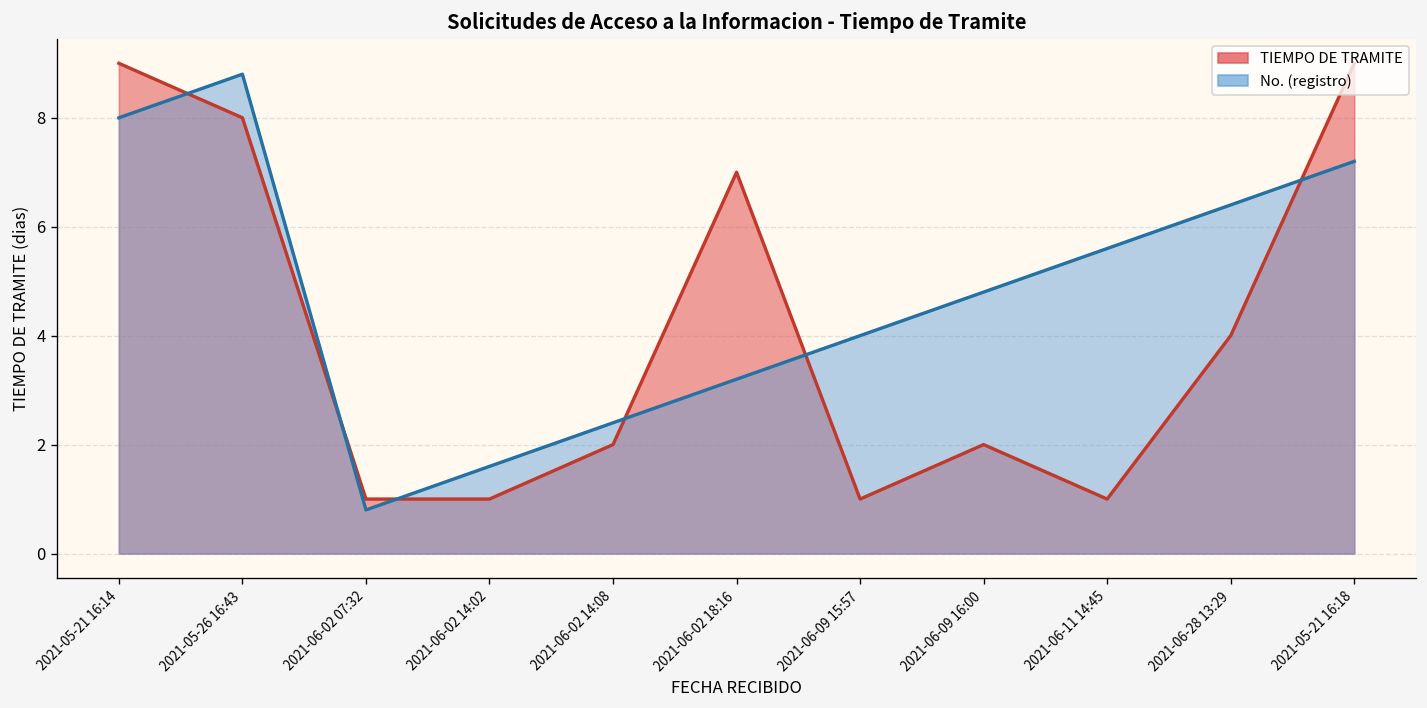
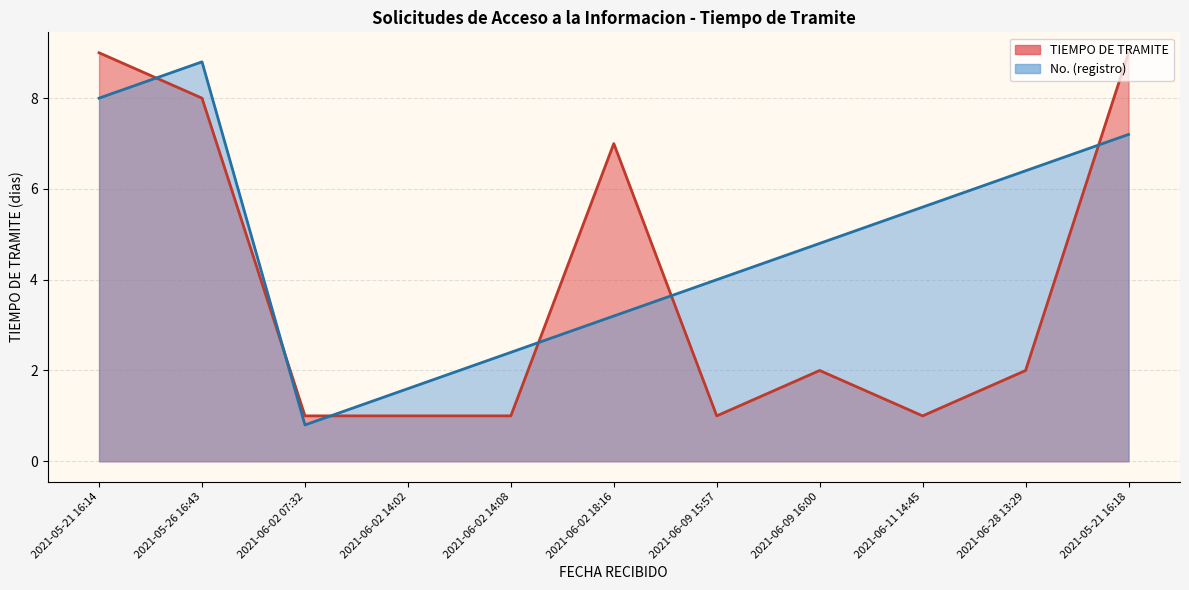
  {
    "TIEMPO DE TRAMITE": {
      "2021-05-21 16:14": 9,
      "2021-05-26 16:43": 8,
      "2021-06-02 07:32": 1,
      "2021-06-02 14:02": 1,
-     "2021-06-02 14:08": 2,
+     "2021-06-02 14:08": 1,
      "2021-06-02 18:16": 7,
      "2021-06-09 15:57": 1,
      "2021-06-09 16:00": 2,
      "2021-06-11 14:45": 1,
-     "2021-06-28 13:29": 4
+     "2021-06-28 13:29": 2
    },
    "No. (registro)": {
      "2021-05-21 16:14": 8,
      "2021-05-26 16:43": 8.8,
      "2021-06-02 07:32": 0.8,
      "2021-06-02 14:02": 1.6,
      "2021-06-02 14:08": 2.4,
      "2021-06-02 18:16": 3.2,
      "2021-06-09 15:57": 4,
      "2021-06-09 16:00": 4.8,
      "2021-06-11 14:45": 5.6,
      "2021-06-28 13:29": 6.4,
      "2021-05-21 16:18": 7.2
    }
  }
